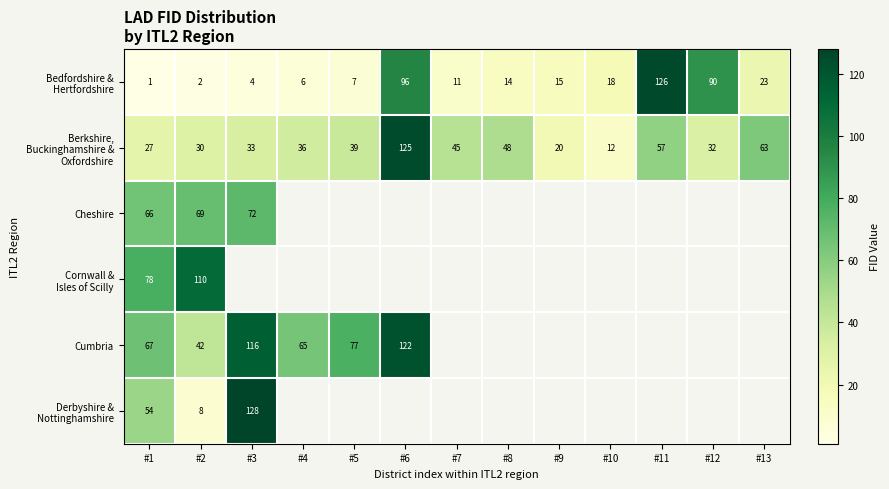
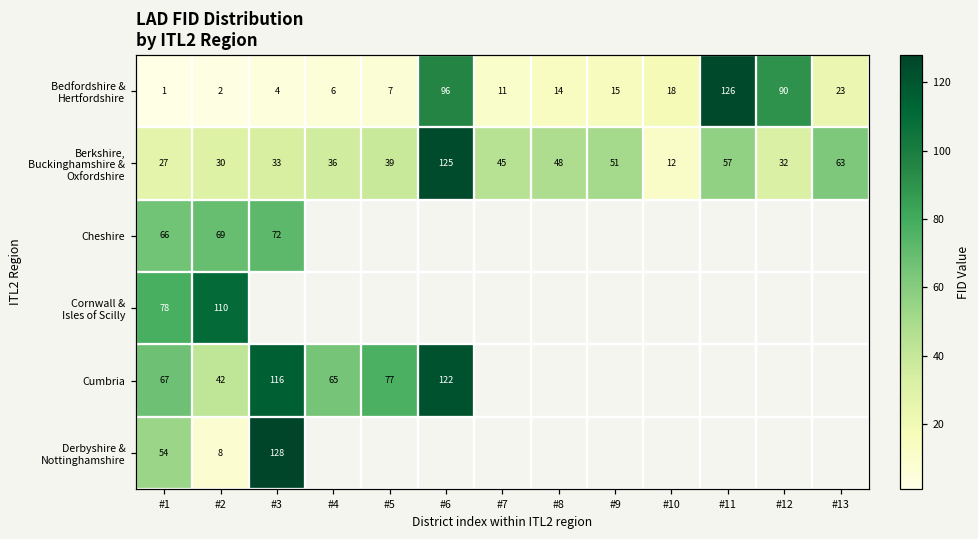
  {
    "Bedfordshire & Hertfordshire": {
      "#1": 1,
      "#2": 2,
      "#3": 4,
      "#4": 6,
      "#5": 7,
      "#6": 96,
      "#7": 11,
      "#8": 14,
      "#9": 15,
      "#10": 18,
      "#11": 126,
      "#12": 90,
      "#13": 23
    },
    "Berkshire, Buckinghamshire & Oxfordshire": {
      "#1": 27,
      "#2": 30,
      "#3": 33,
      "#4": 36,
      "#5": 39,
      "#6": 125,
      "#7": 45,
      "#8": 48,
-     "#9": 20,
+     "#9": 51,
      "#10": 12,
      "#11": 57,
      "#12": 32,
      "#13": 63
    },
    "Cheshire": {
      "#1": 66,
      "#2": 69,
      "#3": 72
    },
    "Cornwall & Isles of Scilly": {
      "#1": 78,
      "#2": 110
    },
    "Cumbria": {
      "#1": 67,
      "#2": 42,
      "#3": 116,
      "#4": 65,
      "#5": 77,
      "#6": 122
    },
    "Derbyshire & Nottinghamshire": {
      "#1": 54,
      "#2": 8,
      "#3": 128
    }
  }
